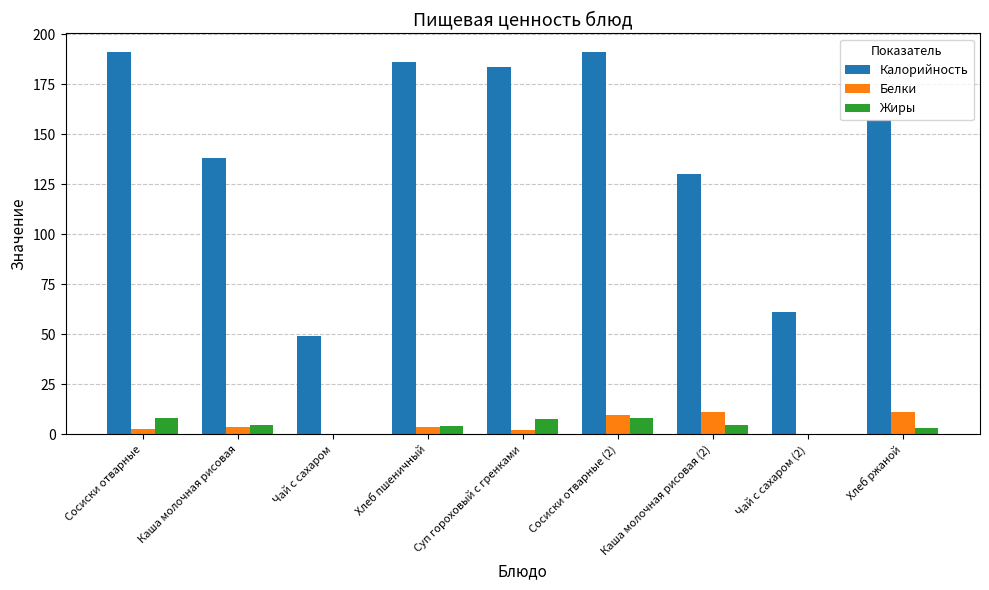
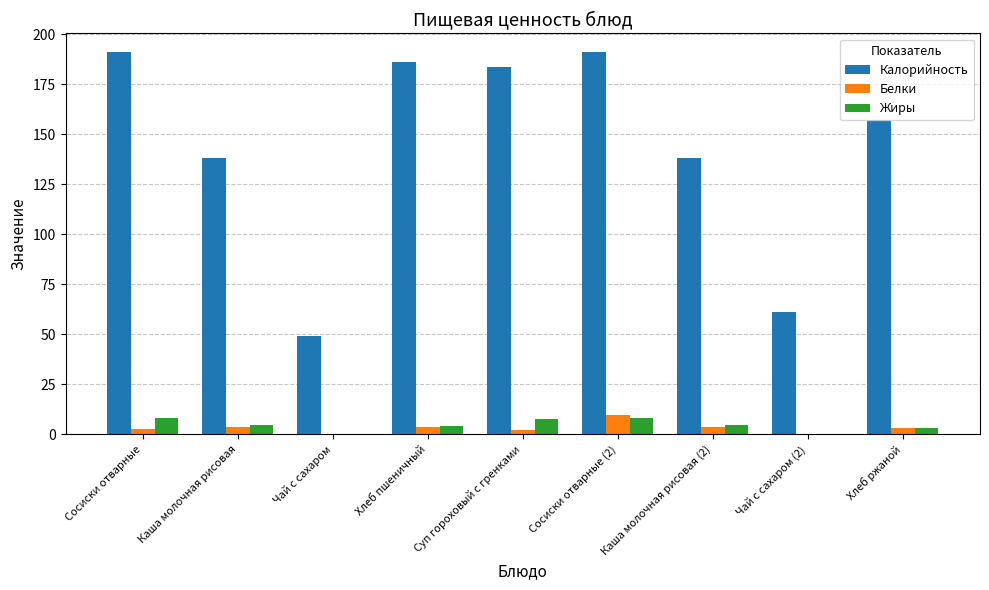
  {
    "Калорийность": {
      "Сосиски отварные": 191,
      "Каша молочная рисовая": 138,
      "Чай с сахаром": 49,
      "Хлеб пшеничный": 186,
      "Суп гороховый с гренками": 184,
      "Сосиски отварные (2)": 191,
-     "Каша молочная рисовая (2)": 130,
+     "Каша молочная рисовая (2)": 138,
      "Чай с сахаром (2)": 61,
      "Хлеб ржаной": 157
    },
    "Белки": {
      "Сосиски отварные": 3,
      "Каша молочная рисовая": 4,
      "Хлеб пшеничный": 4,
      "Суп гороховый с гренками": 2,
      "Сосиски отварные (2)": 10,
-     "Каша молочная рисовая (2)": 11,
-     "Хлеб ржаной": 11
+     "Каша молочная рисовая (2)": 4,
+     "Хлеб ржаной": 3
    },
    "Жиры": {
      "Сосиски отварные": 8,
      "Каша молочная рисовая": 5,
      "Чай с сахаром": 0,
      "Хлеб пшеничный": 4,
      "Суп гороховый с гренками": 8,
      "Сосиски отварные (2)": 8,
      "Каша молочная рисовая (2)": 5,
      "Чай с сахаром (2)": 0,
      "Хлеб ржаной": 3
    }
  }
